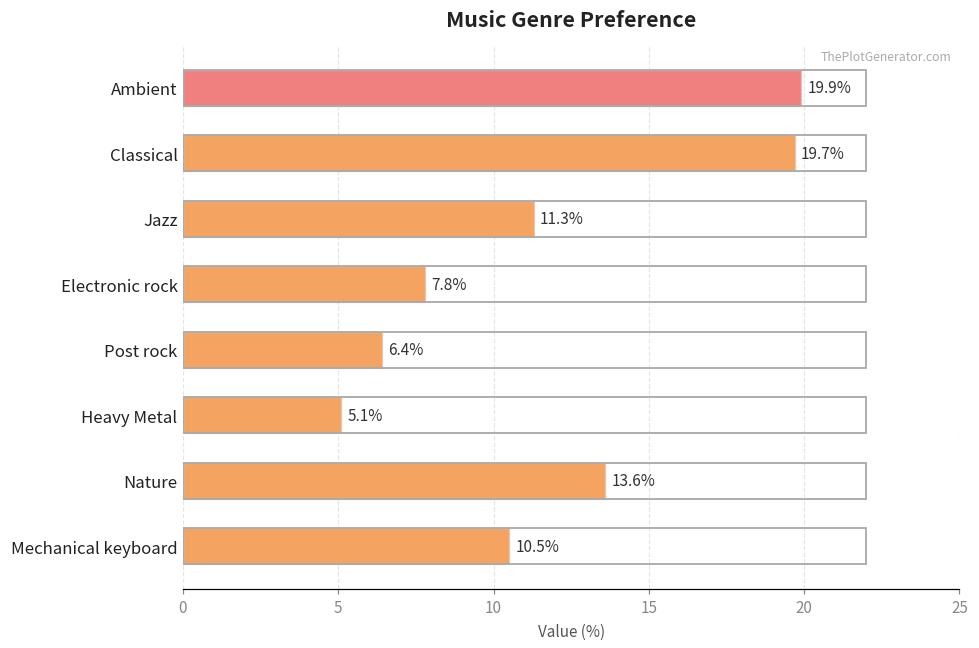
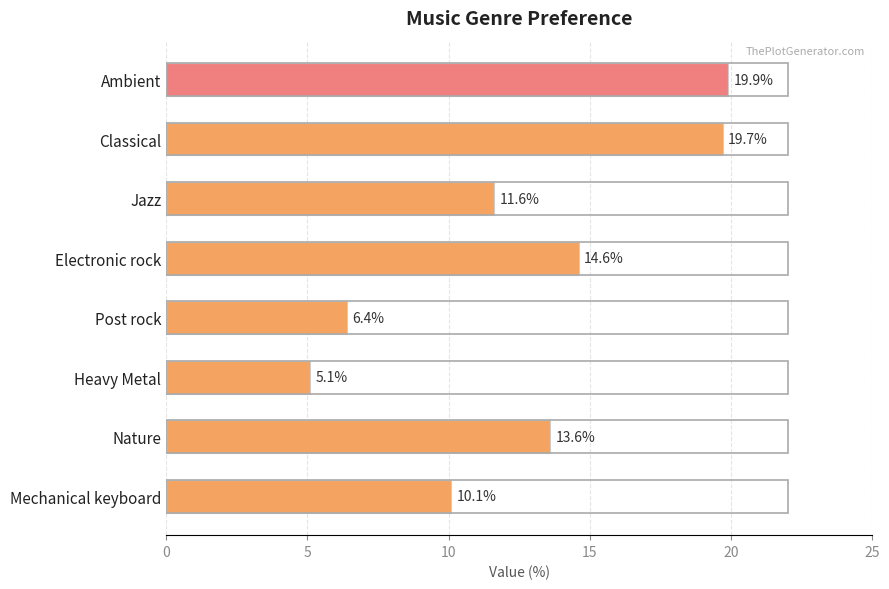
  {
    "Ambient": "19.9%",
    "Classical": "19.7%",
-   "Jazz": "11.3%",
-   "Electronic rock": "7.8%",
+   "Jazz": "11.6%",
+   "Electronic rock": "14.6%",
    "Post rock": "6.4%",
    "Heavy Metal": "5.1%",
    "Nature": "13.6%",
-   "Mechanical keyboard": "10.5%"
+   "Mechanical keyboard": "10.1%"
  }
